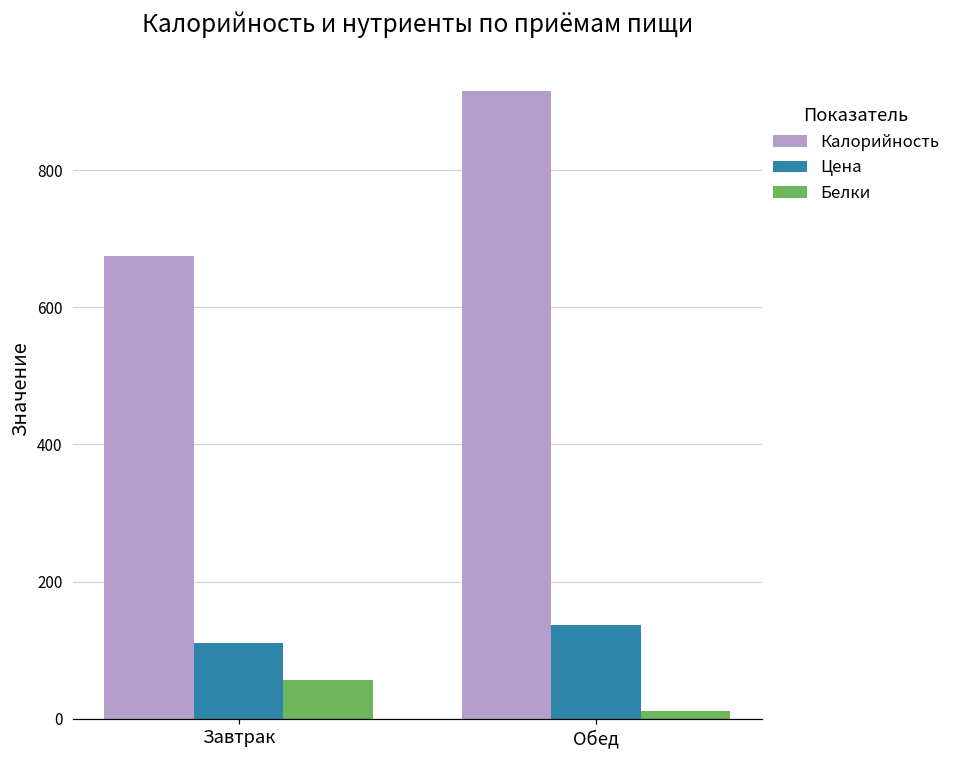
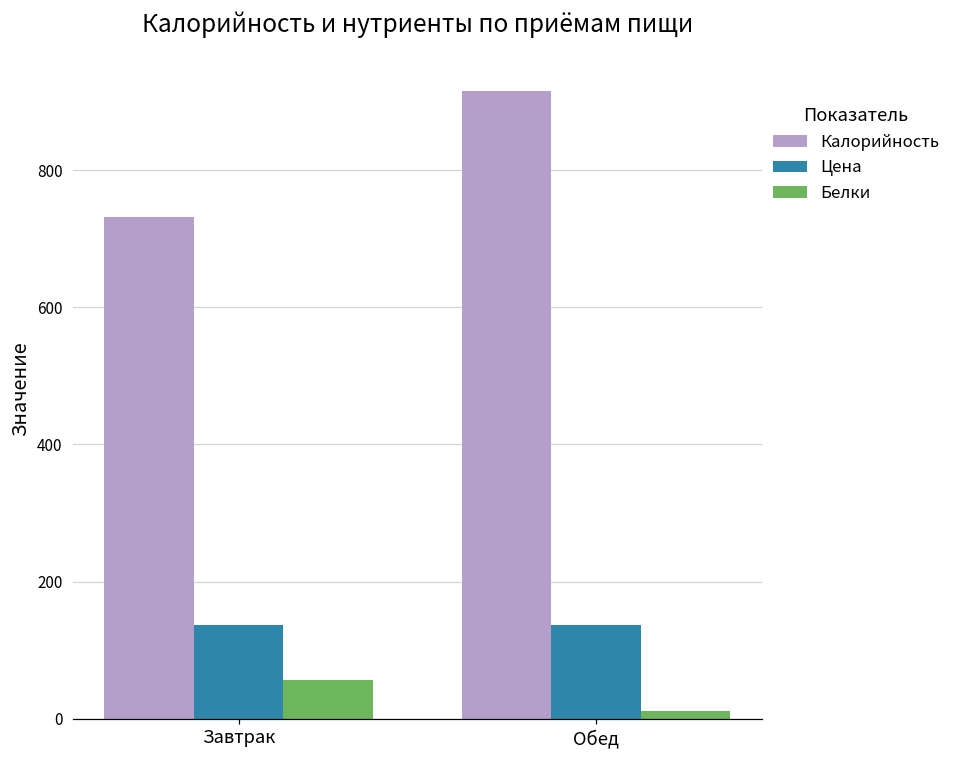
  {
    "Калорийность": {
-     "Завтрак": 680,
+     "Завтрак": 730,
      "Обед": 920
    },
    "Цена": {
-     "Завтрак": 110,
+     "Завтрак": 140,
      "Обед": 140
    },
    "Белки": {
      "Завтрак": 60,
      "Обед": 10
    }
  }
